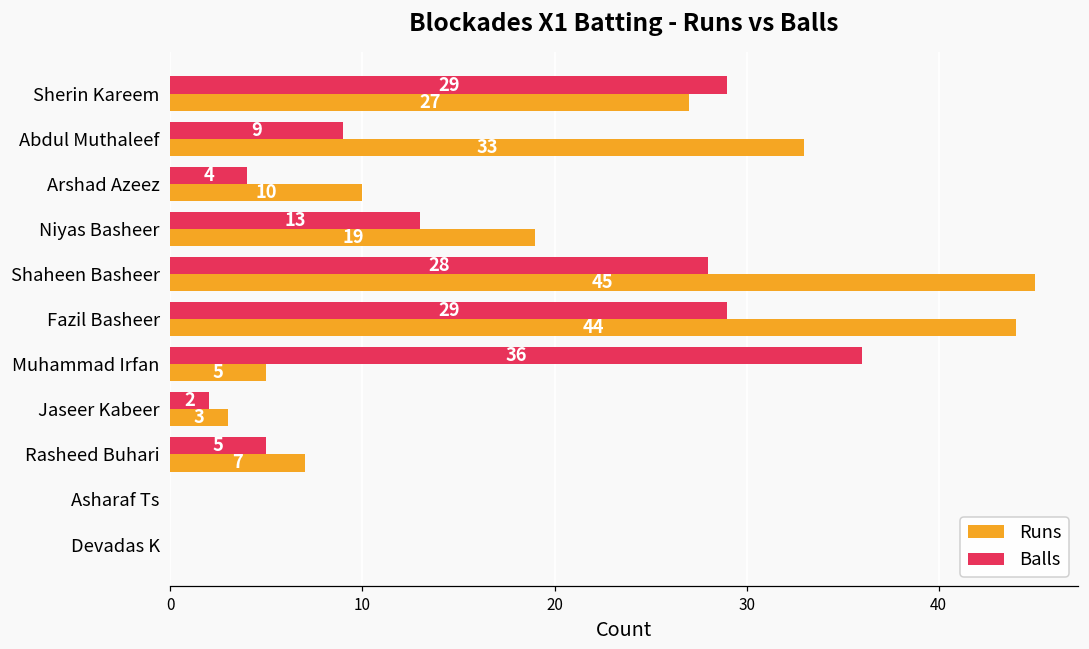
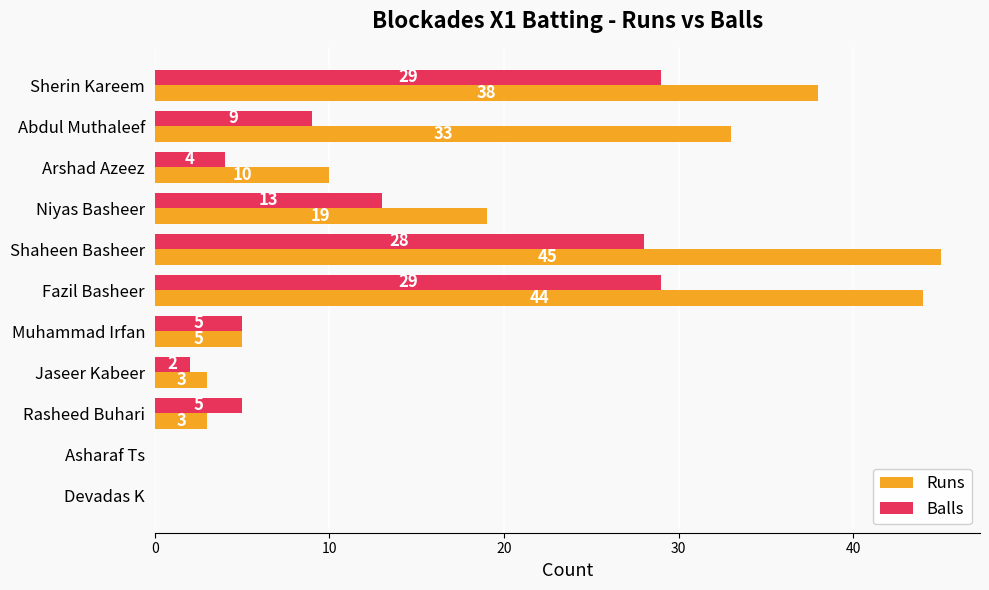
  {
    "Runs": {
-     "Sherin Kareem": 27,
+     "Sherin Kareem": 38,
      "Abdul Muthaleef": 33,
      "Arshad Azeez": 10,
      "Niyas Basheer": 19,
      "Shaheen Basheer": 45,
      "Fazil Basheer": 44,
      "Muhammad Irfan": 5,
      "Jaseer Kabeer": 3,
-     "Rasheed Buhari": 7
+     "Rasheed Buhari": 3
    },
    "Balls": {
      "Sherin Kareem": 29,
      "Abdul Muthaleef": 9,
      "Arshad Azeez": 4,
      "Niyas Basheer": 13,
      "Shaheen Basheer": 28,
      "Fazil Basheer": 29,
-     "Muhammad Irfan": 36,
+     "Muhammad Irfan": 5,
      "Jaseer Kabeer": 2,
      "Rasheed Buhari": 5
    }
  }
